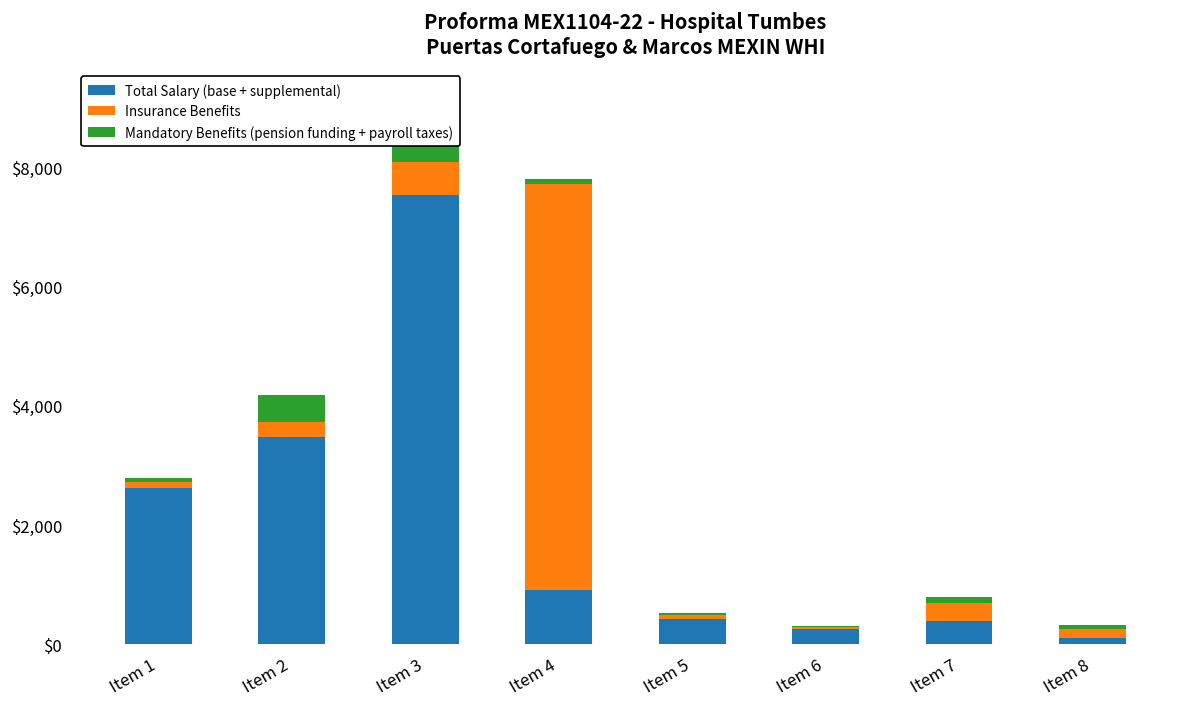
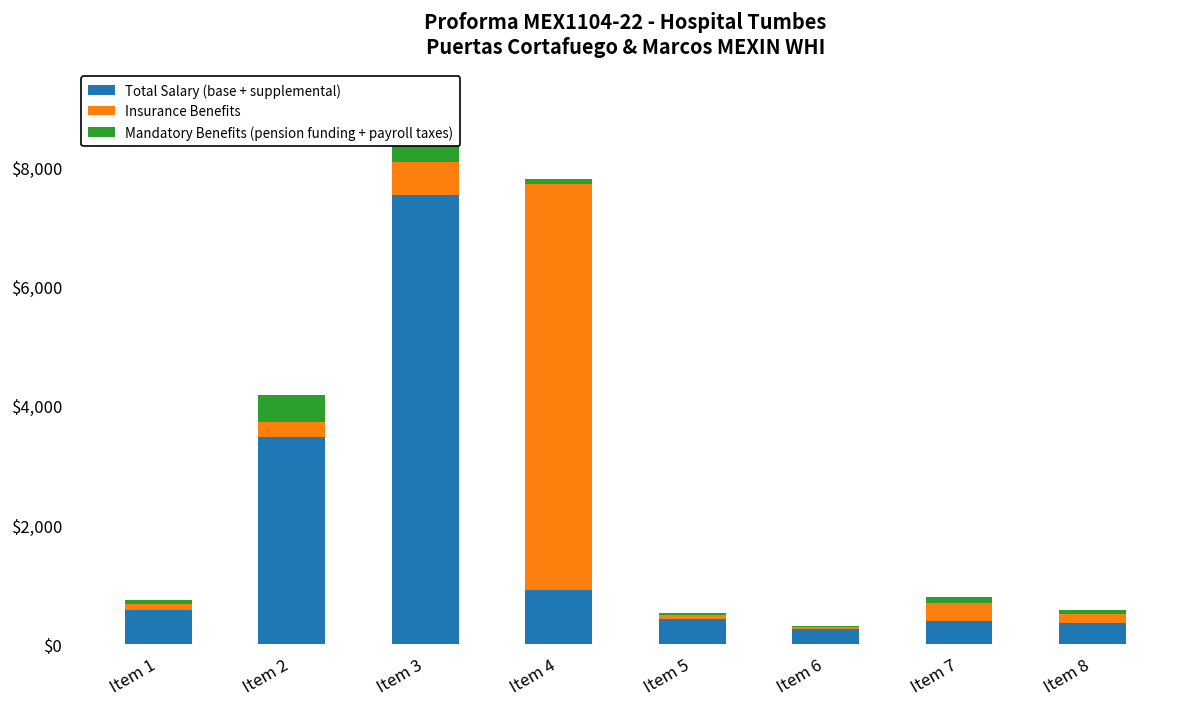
  {
    "Total Salary (base + supplemental)": {
-     "Item 1": "$2,600",
+     "Item 1": "$600",
      "Item 2": "$3,500",
      "Item 3": "$7,500",
      "Item 4": "$900",
      "Item 5": "$400",
      "Item 6": "$300",
      "Item 7": "$400",
-     "Item 8": "$100"
+     "Item 8": "$400"
    },
    "Insurance Benefits": {
      "Item 1": "$100",
      "Item 2": "$300",
      "Item 3": "$500",
      "Item 4": "$6,800",
      "Item 5": "$100",
      "Item 7": "$300",
      "Item 8": "$200"
    },
    "Mandatory Benefits (pension funding + payroll taxes)": {
      "Item 1": "$100",
      "Item 2": "$500",
      "Item 3": "$300",
      "Item 4": "$100",
      "Item 7": "$100",
      "Item 8": "$100"
    }
  }
